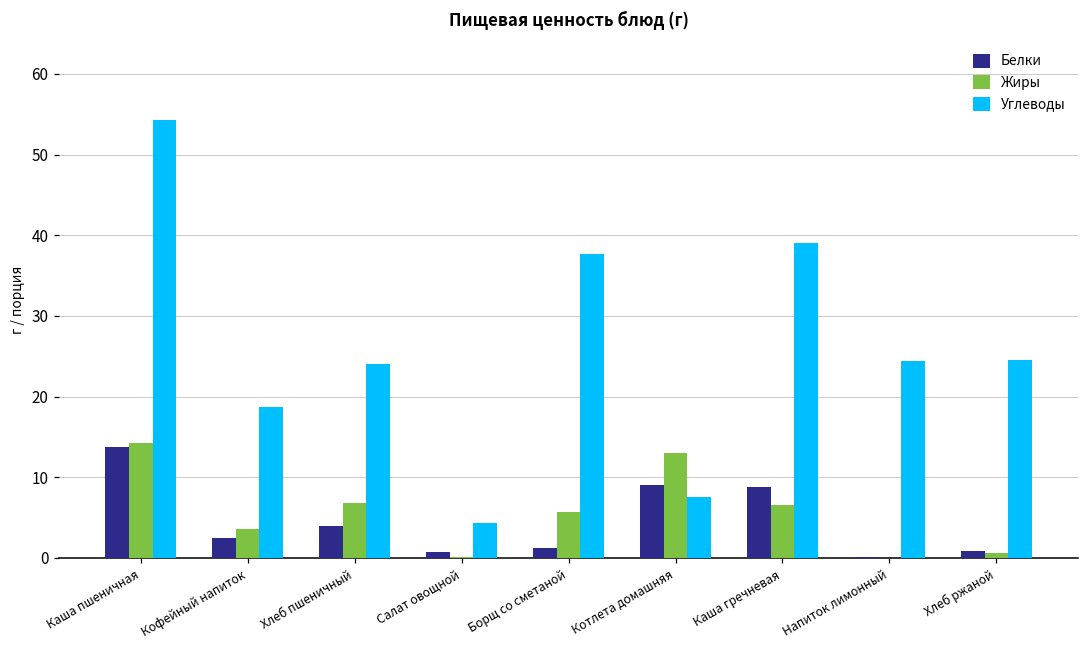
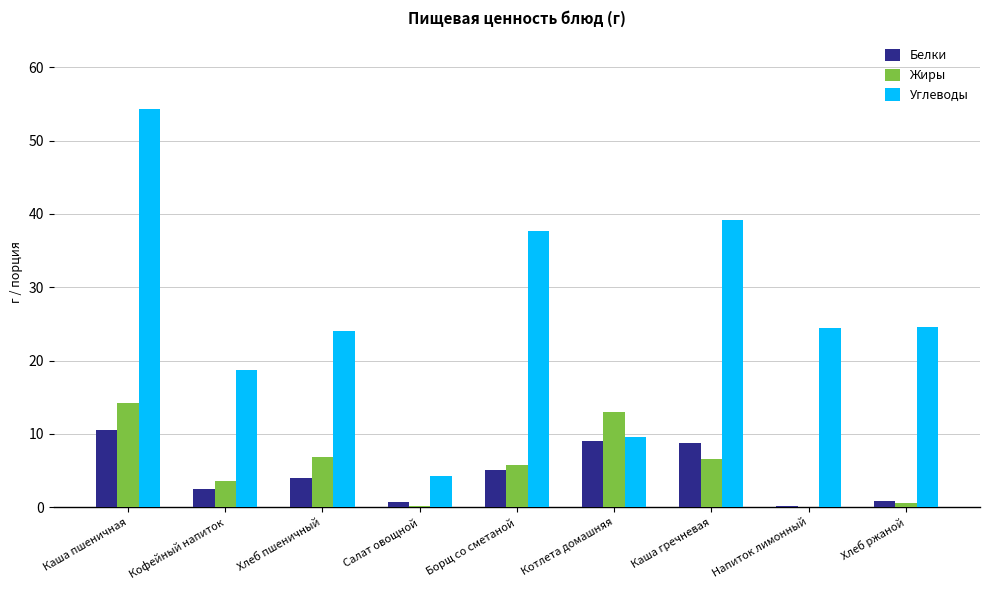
  {
    "Белки": {
-     "Каша пшеничная": 14,
+     "Каша пшеничная": 11,
      "Кофейный напиток": 3,
      "Хлеб пшеничный": 4,
      "Салат овощной": 1,
-     "Борщ со сметаной": 1,
+     "Борщ со сметаной": 5,
      "Котлета домашняя": 9,
      "Каша гречневая": 9,
      "Хлеб ржаной": 1
    },
    "Жиры": {
      "Каша пшеничная": 14,
      "Кофейный напиток": 4,
      "Хлеб пшеничный": 7,
      "Борщ со сметаной": 6,
      "Котлета домашняя": 13,
      "Каша гречневая": 7,
      "Хлеб ржаной": 1
    },
    "Углеводы": {
      "Каша пшеничная": 54,
      "Кофейный напиток": 19,
      "Хлеб пшеничный": 24,
      "Салат овощной": 4,
      "Борщ со сметаной": 38,
-     "Котлета домашняя": 8,
+     "Котлета домашняя": 10,
      "Каша гречневая": 39,
      "Напиток лимонный": 24,
      "Хлеб ржаной": 25
    }
  }
